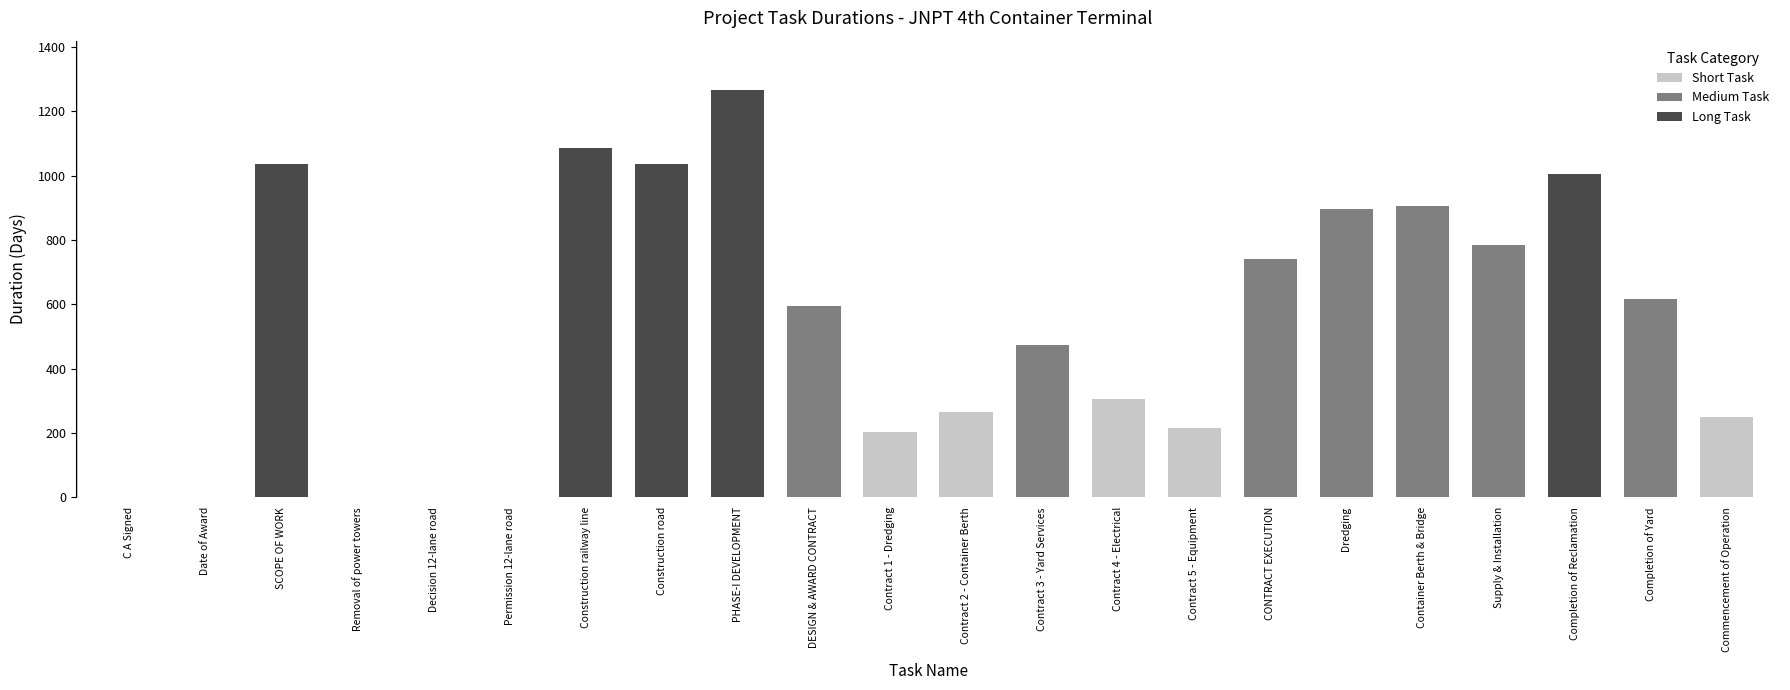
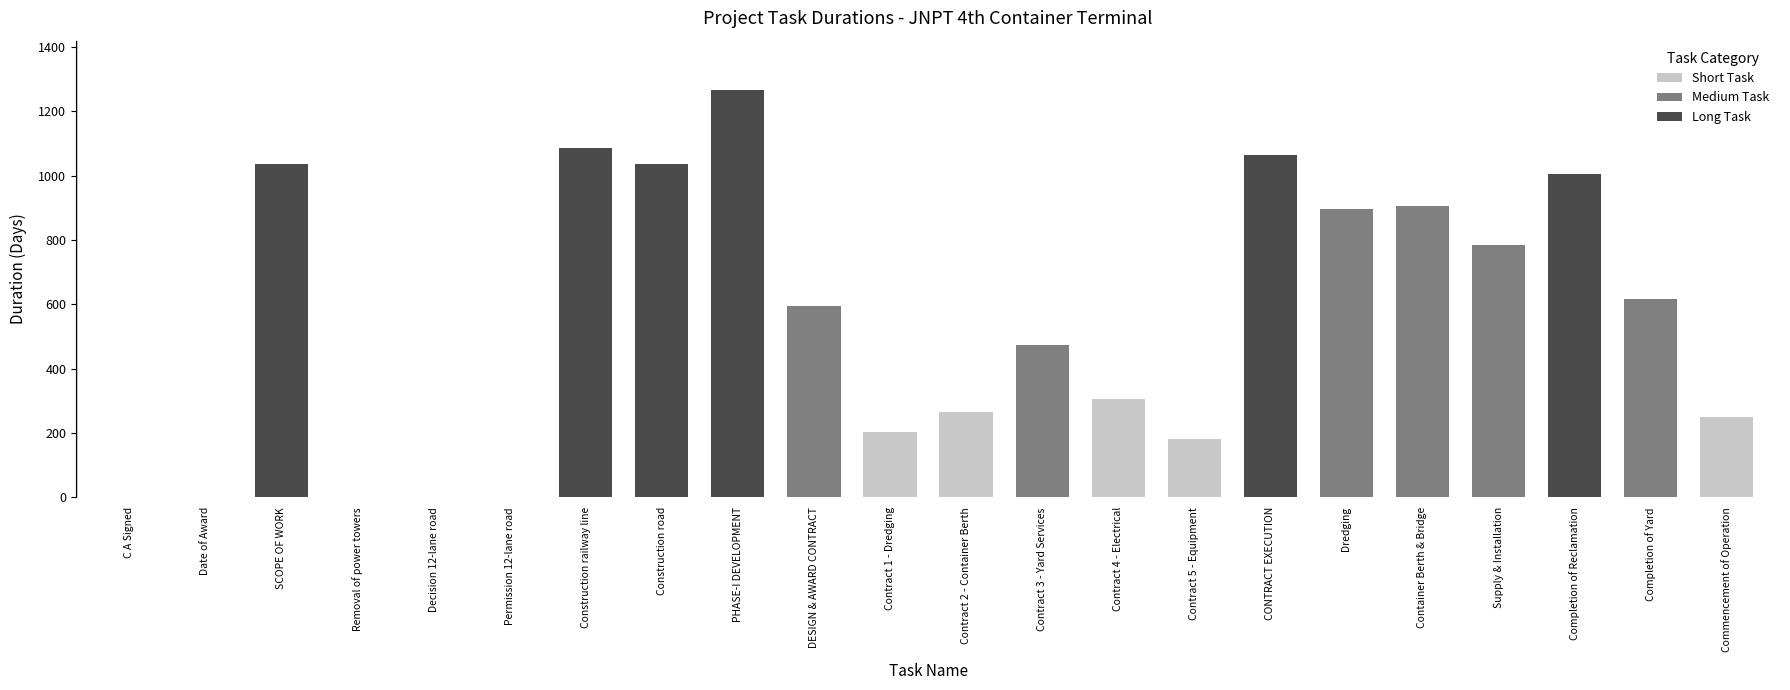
  {
    "C A Signed": 0,
    "Date of Award": 0,
    "SCOPE OF WORK": 1040,
    "Removal of power towers": 0,
    "Decision 12-lane road": 0,
    "Permission 12-lane road": 0,
    "Construction railway line": 1090,
    "Construction road": 1040,
    "PHASE-I DEVELOPMENT": 1270,
    "DESIGN & AWARD CONTRACT": 590,
    "Contract 1 - Dredging": 200,
    "Contract 2 - Container Berth": 270,
    "Contract 3 - Yard Services": 470,
    "Contract 4 - Electrical": 310,
-   "Contract 5 - Equipment": 220,
-   "CONTRACT EXECUTION": 740,
+   "Contract 5 - Equipment": 180,
+   "CONTRACT EXECUTION": 1060,
    "Dredging": 900,
    "Container Berth & Bridge": 910,
    "Supply & Installation": 790,
    "Completion of Reclamation": 1000,
    "Completion of Yard": 620,
    "Commencement of Operation": 250
  }
